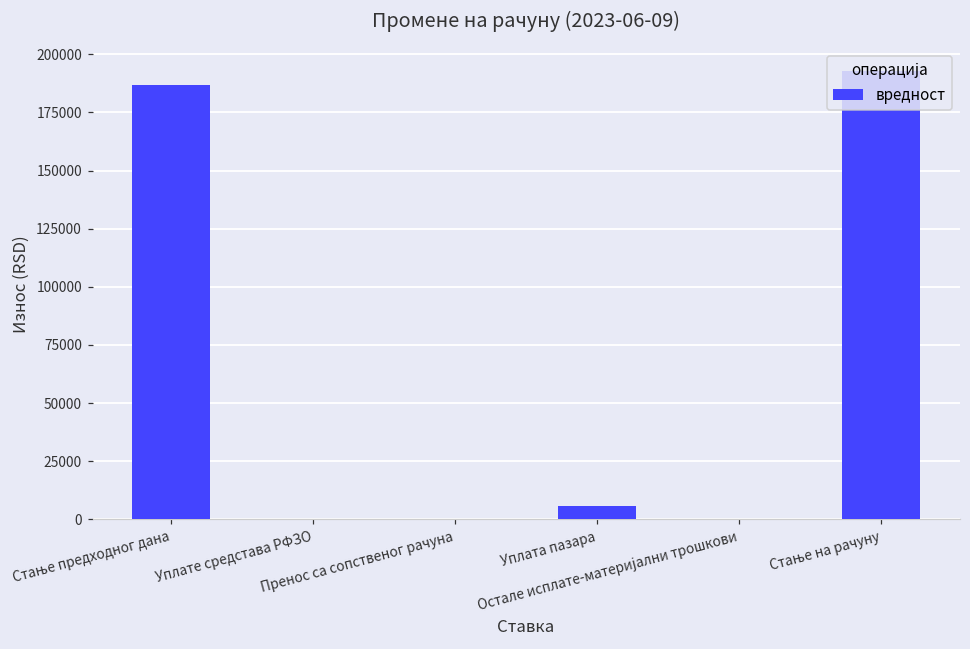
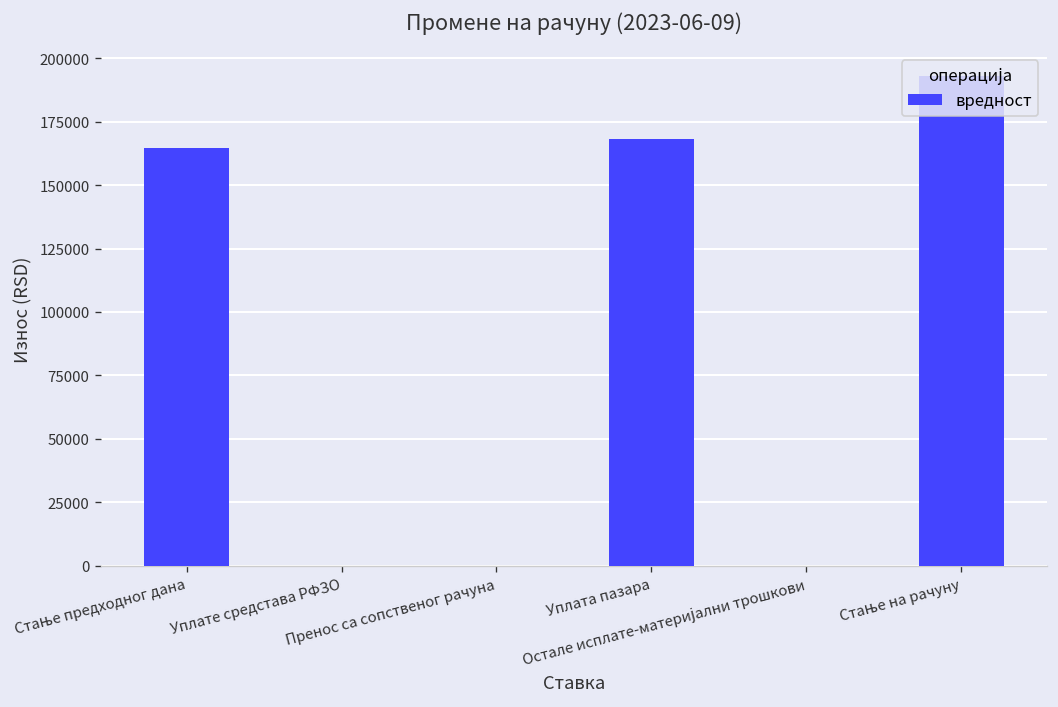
  {
-   "Стање предходног дана": 187000,
+   "Стање предходног дана": 165000,
    "Уплате средстава РФЗО": 0,
    "Пренос са сопственог рачуна": 0,
-   "Уплата пазара": 6000,
+   "Уплата пазара": 168000,
    "Остале исплате-материјални трошкови": 0
  }
